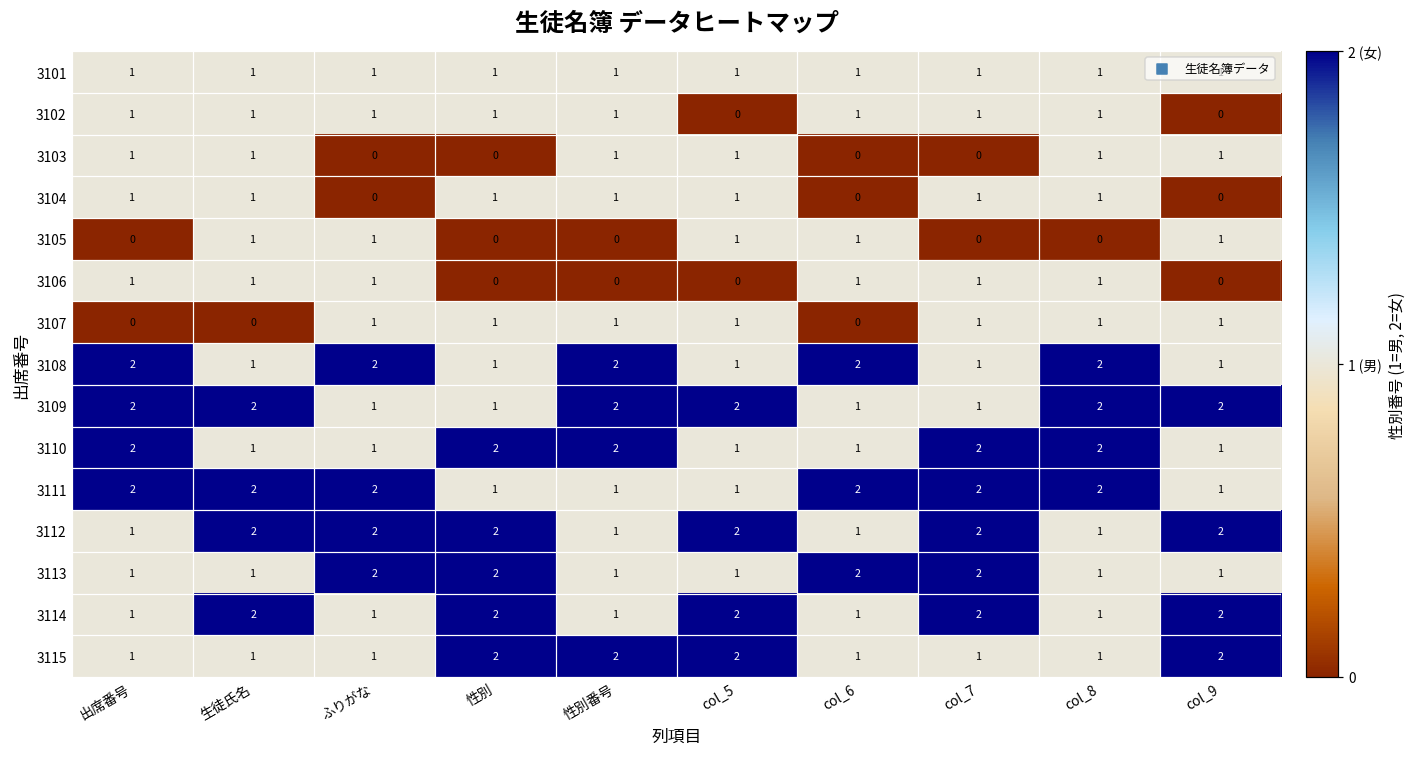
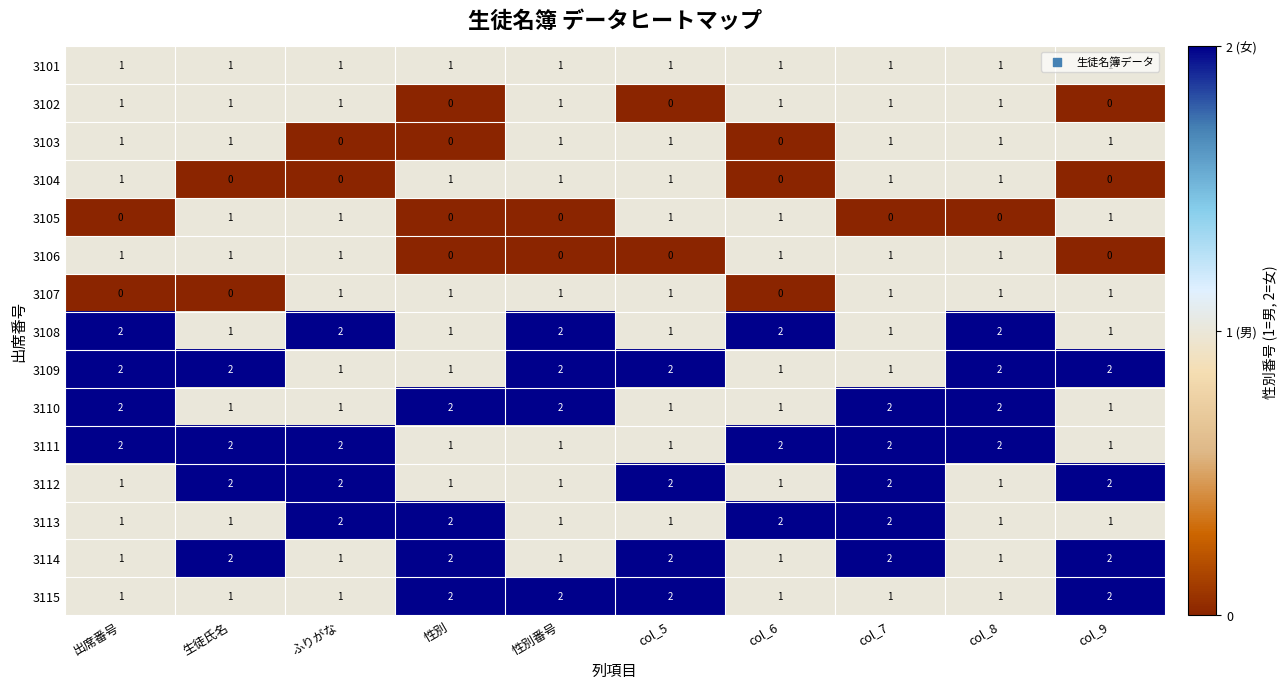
  {
    "3101": {
      "出席番号": 1,
      "生徒氏名": 1,
      "ふりがな": 1,
      "性別": 1,
      "性別番号": 1,
      "col_5": 1,
      "col_6": 1,
      "col_7": 1,
      "col_8": 1
    },
    "3102": {
      "出席番号": 1,
      "生徒氏名": 1,
      "ふりがな": 1,
-     "性別": 1,
+     "性別": 0,
      "性別番号": 1,
      "col_5": 0,
      "col_6": 1,
      "col_7": 1,
      "col_8": 1,
      "col_9": 0
    },
    "3103": {
      "出席番号": 1,
      "生徒氏名": 1,
      "ふりがな": 0,
      "性別": 0,
      "性別番号": 1,
      "col_5": 1,
      "col_6": 0,
-     "col_7": 0,
+     "col_7": 1,
      "col_8": 1,
      "col_9": 1
    },
    "3104": {
      "出席番号": 1,
-     "生徒氏名": 1,
+     "生徒氏名": 0,
      "ふりがな": 0,
      "性別": 1,
      "性別番号": 1,
      "col_5": 1,
      "col_6": 0,
      "col_7": 1,
      "col_8": 1,
      "col_9": 0
    },
    "3105": {
      "出席番号": 0,
      "生徒氏名": 1,
      "ふりがな": 1,
      "性別": 0,
      "性別番号": 0,
      "col_5": 1,
      "col_6": 1,
      "col_7": 0,
      "col_8": 0,
      "col_9": 1
    },
    "3106": {
      "出席番号": 1,
      "生徒氏名": 1,
      "ふりがな": 1,
      "性別": 0,
      "性別番号": 0,
      "col_5": 0,
      "col_6": 1,
      "col_7": 1,
      "col_8": 1,
      "col_9": 0
    },
    "3107": {
      "出席番号": 0,
      "生徒氏名": 0,
      "ふりがな": 1,
      "性別": 1,
      "性別番号": 1,
      "col_5": 1,
      "col_6": 0,
      "col_7": 1,
      "col_8": 1,
      "col_9": 1
    },
    "3108": {
      "出席番号": 2,
      "生徒氏名": 1,
      "ふりがな": 2,
      "性別": 1,
      "性別番号": 2,
      "col_5": 1,
      "col_6": 2,
      "col_7": 1,
      "col_8": 2,
      "col_9": 1
    },
    "3109": {
      "出席番号": 2,
      "生徒氏名": 2,
      "ふりがな": 1,
      "性別": 1,
      "性別番号": 2,
      "col_5": 2,
      "col_6": 1,
      "col_7": 1,
      "col_8": 2,
      "col_9": 2
    },
    "3110": {
      "出席番号": 2,
      "生徒氏名": 1,
      "ふりがな": 1,
      "性別": 2,
      "性別番号": 2,
      "col_5": 1,
      "col_6": 1,
      "col_7": 2,
      "col_8": 2,
      "col_9": 1
    },
    "3111": {
      "出席番号": 2,
      "生徒氏名": 2,
      "ふりがな": 2,
      "性別": 1,
      "性別番号": 1,
      "col_5": 1,
      "col_6": 2,
      "col_7": 2,
      "col_8": 2,
      "col_9": 1
    },
    "3112": {
      "出席番号": 1,
      "生徒氏名": 2,
      "ふりがな": 2,
-     "性別": 2,
+     "性別": 1,
      "性別番号": 1,
      "col_5": 2,
      "col_6": 1,
      "col_7": 2,
      "col_8": 1,
      "col_9": 2
    },
    "3113": {
      "出席番号": 1,
      "生徒氏名": 1,
      "ふりがな": 2,
      "性別": 2,
      "性別番号": 1,
      "col_5": 1,
      "col_6": 2,
      "col_7": 2,
      "col_8": 1,
      "col_9": 1
    },
    "3114": {
      "出席番号": 1,
      "生徒氏名": 2,
      "ふりがな": 1,
      "性別": 2,
      "性別番号": 1,
      "col_5": 2,
      "col_6": 1,
      "col_7": 2,
      "col_8": 1,
      "col_9": 2
    },
    "3115": {
      "出席番号": 1,
      "生徒氏名": 1,
      "ふりがな": 1,
      "性別": 2,
      "性別番号": 2,
      "col_5": 2,
      "col_6": 1,
      "col_7": 1,
      "col_8": 1,
      "col_9": 2
    }
  }
